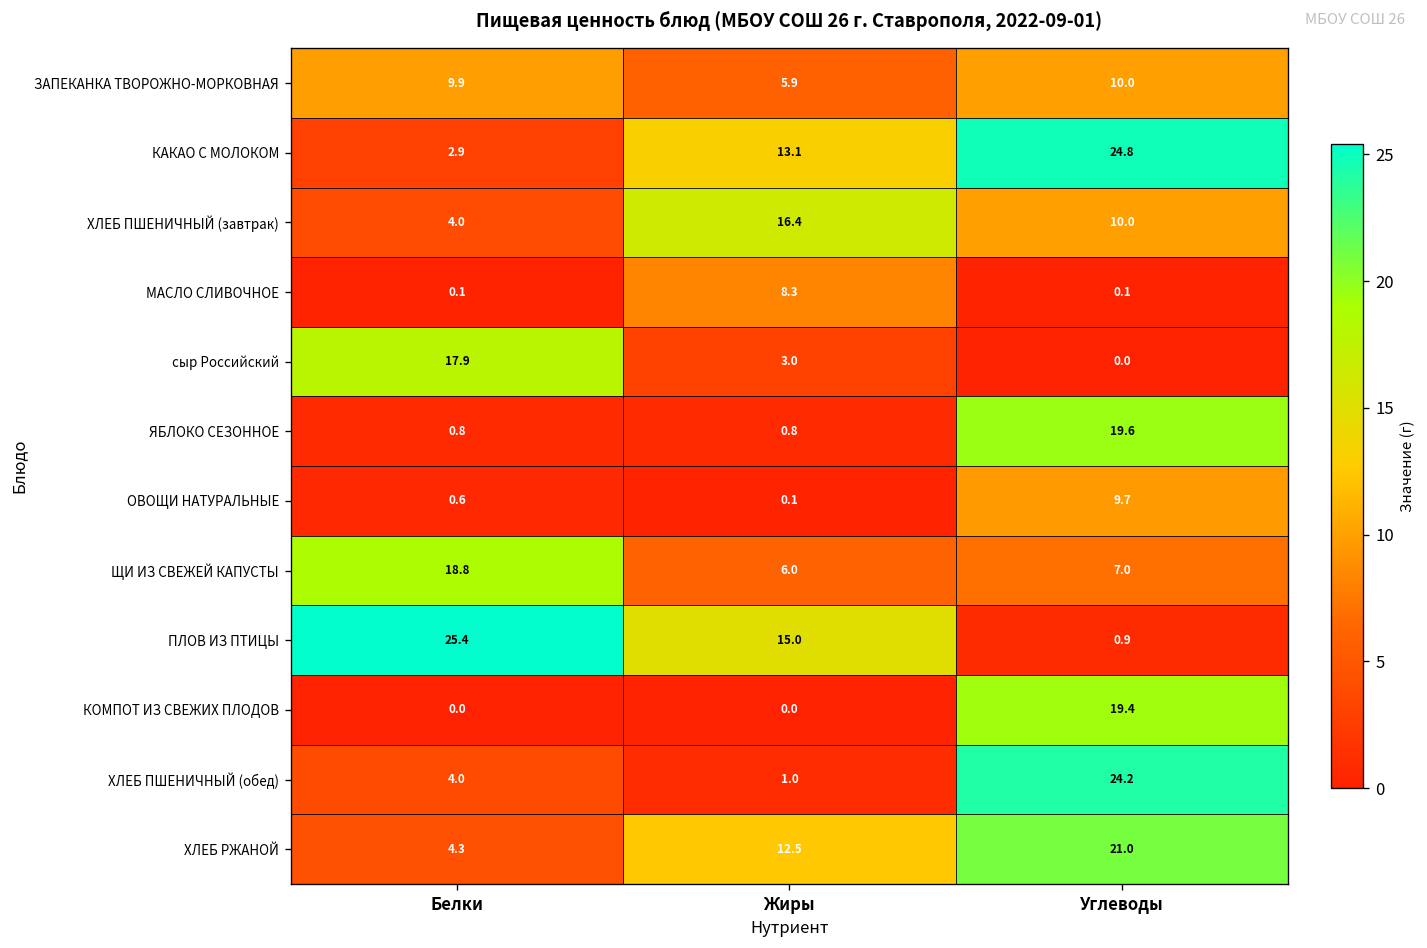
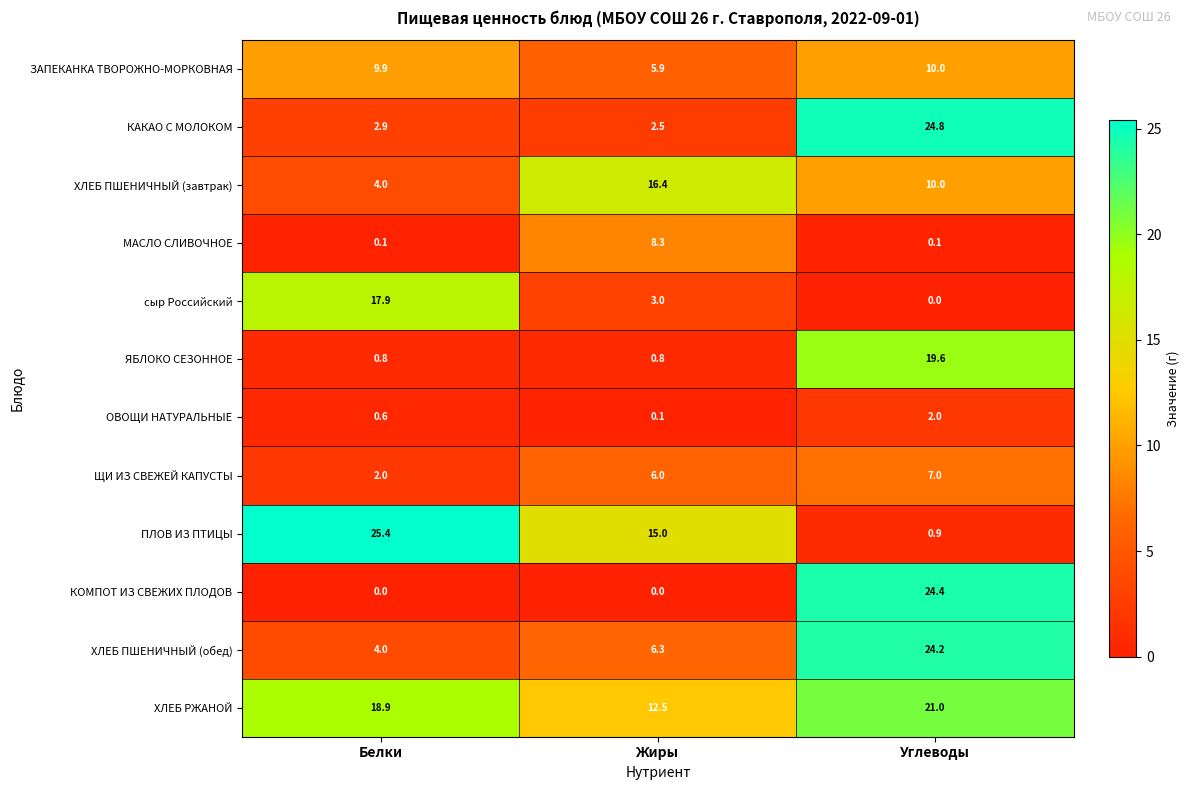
  {
    "ЗАПЕКАНКА ТВОРОЖНО-МОРКОВНАЯ": {
      "Белки": 9.9,
      "Жиры": 5.9,
      "Углеводы": 10.0
    },
    "КАКАО С МОЛОКОМ": {
      "Белки": 2.9,
-     "Жиры": 13.1,
+     "Жиры": 2.5,
      "Углеводы": 24.8
    },
    "ХЛЕБ ПШЕНИЧНЫЙ (завтрак)": {
      "Белки": 4.0,
      "Жиры": 16.4,
      "Углеводы": 10.0
    },
    "МАСЛО СЛИВОЧНОЕ": {
      "Белки": 0.1,
      "Жиры": 8.3,
      "Углеводы": 0.1
    },
    "сыр Российский": {
      "Белки": 17.9,
      "Жиры": 3.0,
      "Углеводы": 0.0
    },
    "ЯБЛОКО СЕЗОННОЕ": {
      "Белки": 0.8,
      "Жиры": 0.8,
      "Углеводы": 19.6
    },
    "ОВОЩИ НАТУРАЛЬНЫЕ": {
      "Белки": 0.6,
      "Жиры": 0.1,
-     "Углеводы": 9.7
+     "Углеводы": 2.0
    },
    "ЩИ ИЗ СВЕЖЕЙ КАПУСТЫ": {
-     "Белки": 18.8,
+     "Белки": 2.0,
      "Жиры": 6.0,
      "Углеводы": 7.0
    },
    "ПЛОВ ИЗ ПТИЦЫ": {
      "Белки": 25.4,
      "Жиры": 15.0,
      "Углеводы": 0.9
    },
    "КОМПОТ ИЗ СВЕЖИХ ПЛОДОВ": {
      "Белки": 0.0,
      "Жиры": 0.0,
-     "Углеводы": 19.4
+     "Углеводы": 24.4
    },
    "ХЛЕБ ПШЕНИЧНЫЙ (обед)": {
      "Белки": 4.0,
-     "Жиры": 1.0,
+     "Жиры": 6.3,
      "Углеводы": 24.2
    },
    "ХЛЕБ РЖАНОЙ": {
-     "Белки": 4.3,
+     "Белки": 18.9,
      "Жиры": 12.5,
      "Углеводы": 21.0
    }
  }
